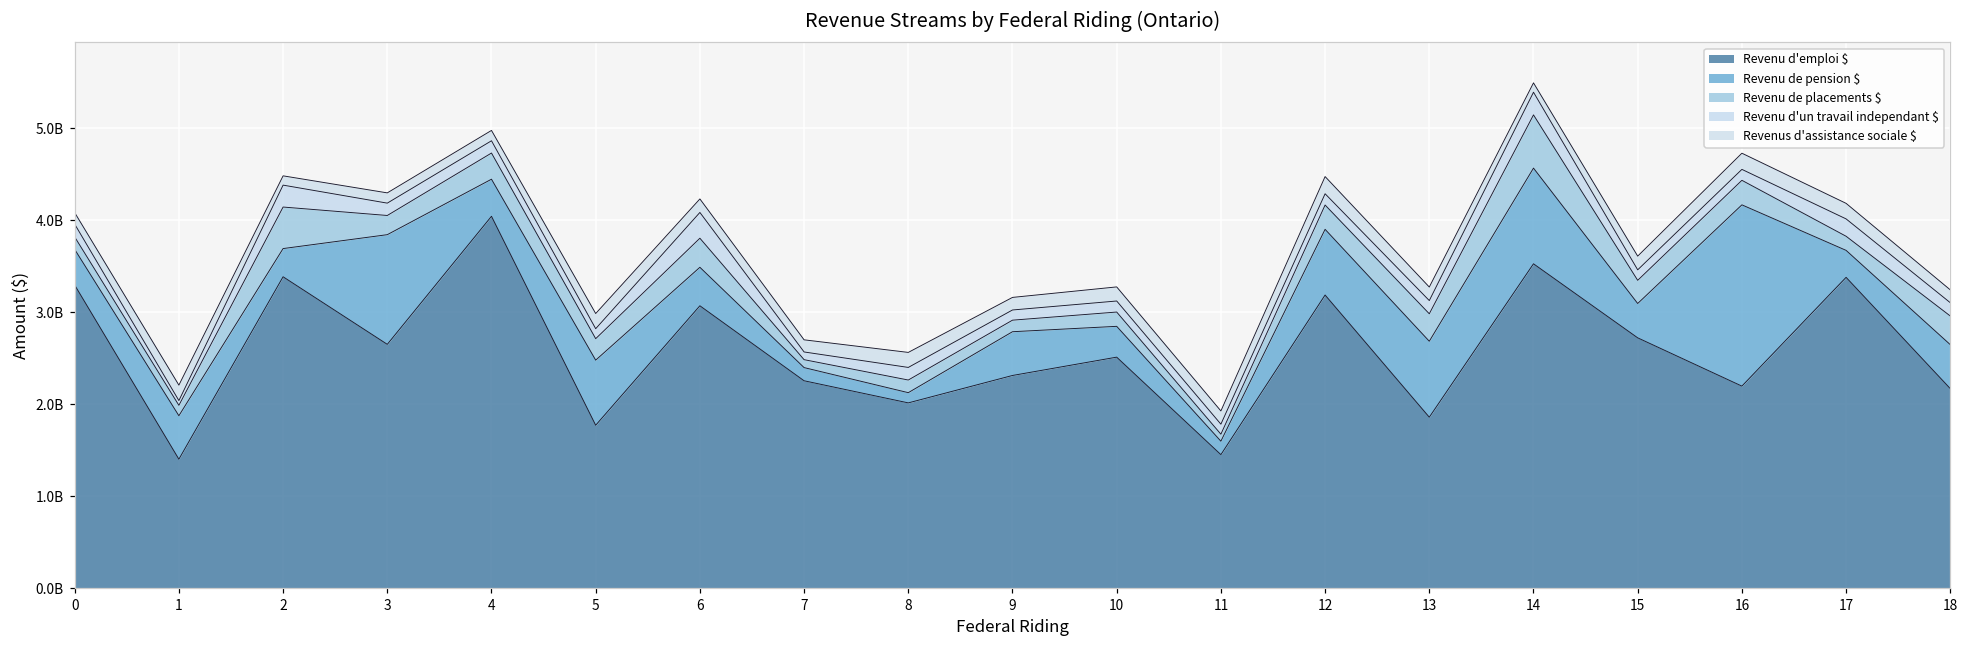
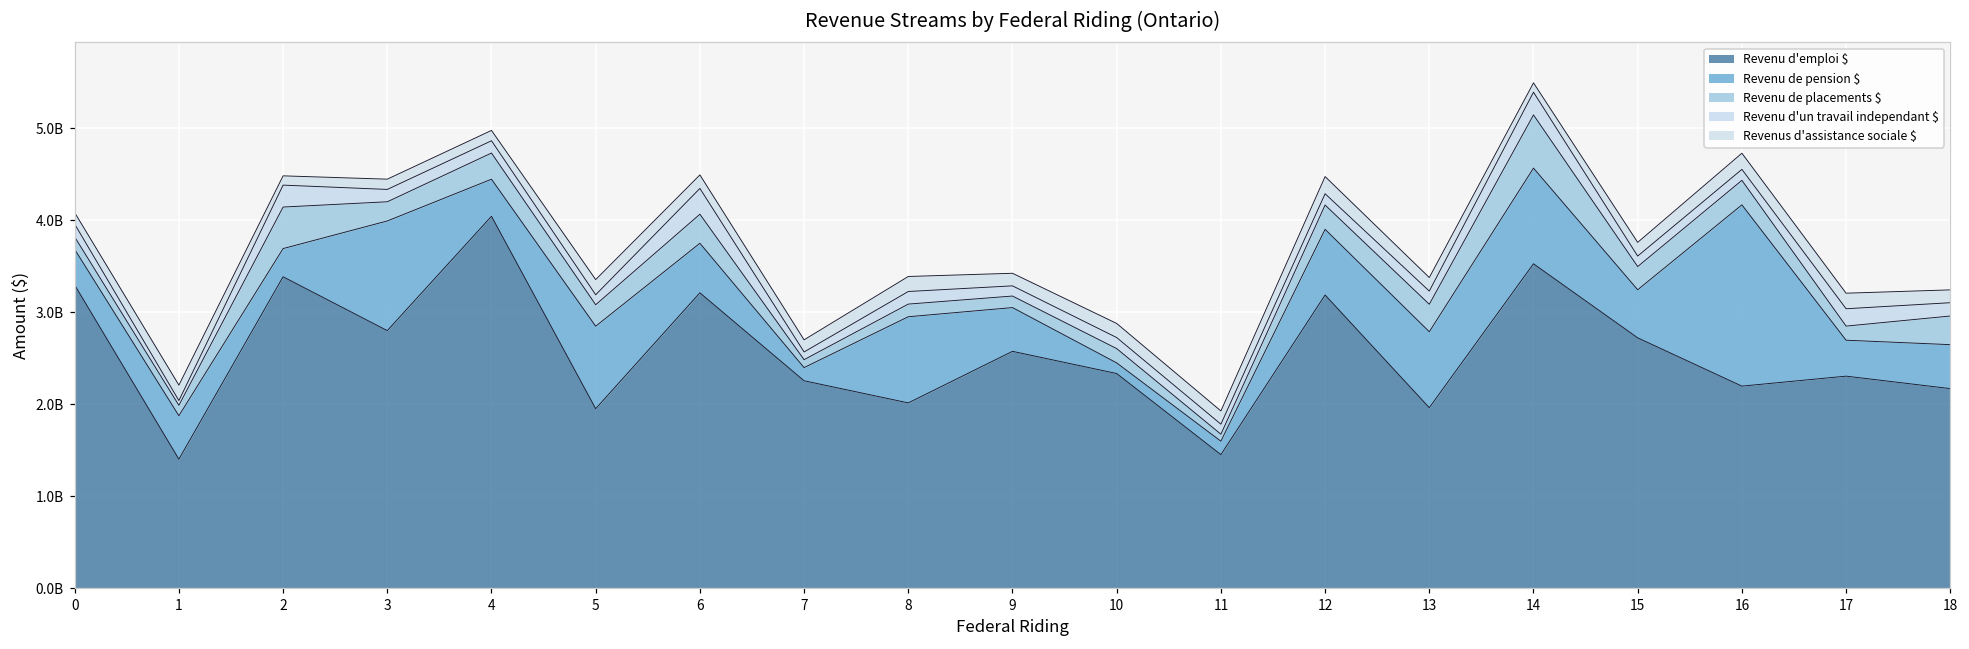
  {
    "Revenu d'emploi $": {
      "0": 3300000000,
      "1": 1400000000,
      "2": 3400000000,
-     "3": 2700000000,
+     "3": 2800000000,
      "4": 4000000000,
-     "5": 1800000000,
-     "6": 3100000000,
+     "5": 2000000000,
+     "6": 3200000000,
      "7": 2300000000,
      "8": 2000000000,
-     "9": 2300000000,
-     "10": 2500000000,
+     "9": 2600000000,
+     "10": 2300000000,
      "11": 1500000000,
      "12": 3200000000,
-     "13": 1900000000,
+     "13": 2000000000,
      "14": 3500000000,
      "15": 2700000000,
      "16": 2200000000,
-     "17": 3400000000,
+     "17": 2300000000,
      "18": 2200000000
    },
    "Revenu de pension $": {
      "0": 400000000,
      "1": 500000000,
      "2": 300000000,
      "3": 1200000000,
      "4": 400000000,
-     "5": 700000000,
-     "6": 400000000,
+     "5": 900000000,
+     "6": 500000000,
      "7": 100000000,
-     "8": 100000000,
+     "8": 900000000,
      "9": 500000000,
-     "10": 300000000,
+     "10": 100000000,
      "11": 100000000,
      "12": 700000000,
      "13": 800000000,
      "14": 1000000000,
-     "15": 400000000,
+     "15": 500000000,
      "16": 2000000000,
-     "17": 300000000,
+     "17": 400000000,
      "18": 500000000
    }
  }
